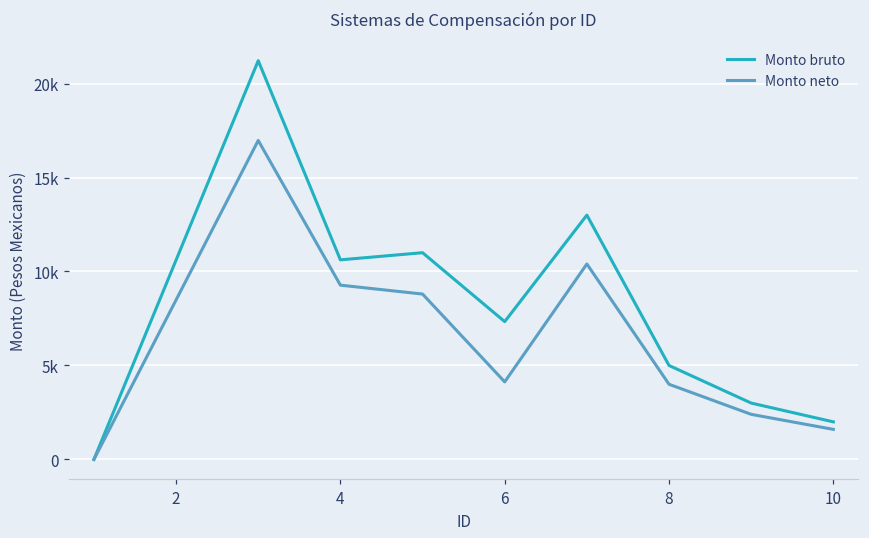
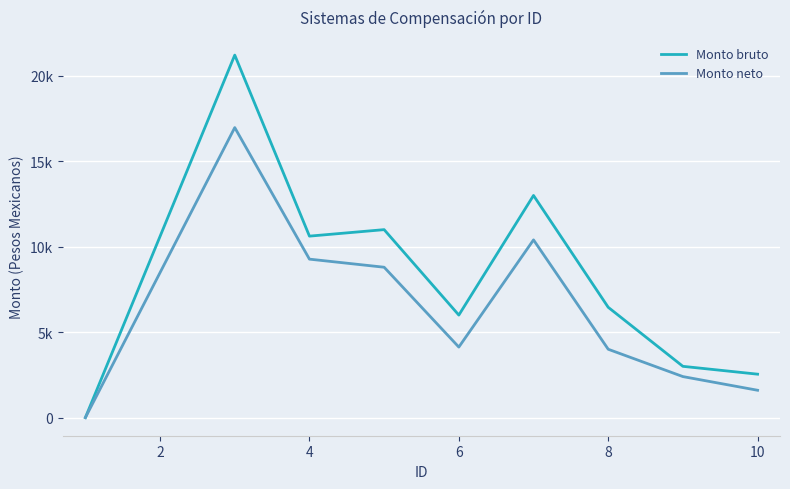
  {
    "Monto bruto": {
      "4": 10600,
-     "6": 7300,
-     "8": 5000,
-     "10": 2000
+     "6": 6000,
+     "8": 6500,
+     "10": 2500
    },
    "Monto neto": {
      "4": 9300,
      "6": 4100,
      "8": 4000,
      "10": 1600
    }
  }
